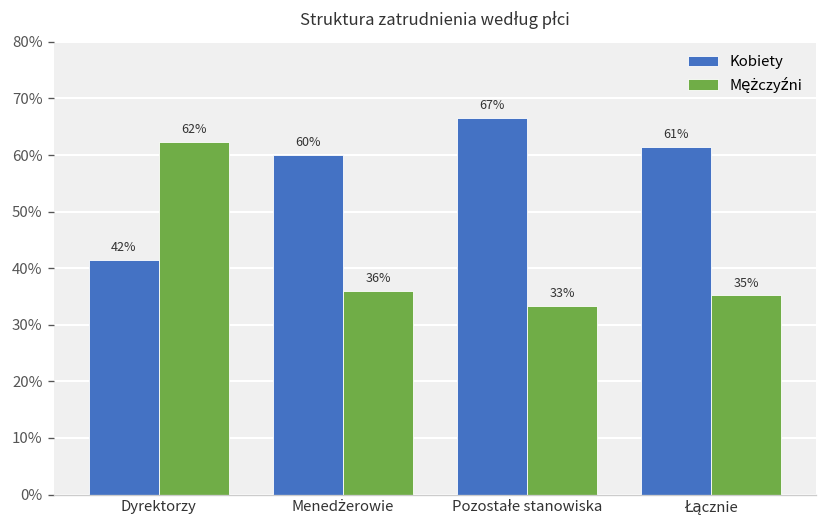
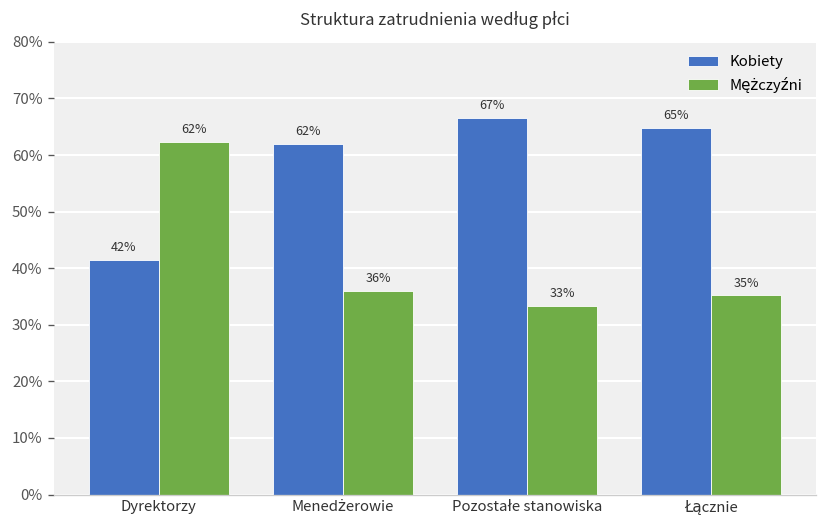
  {
    "Kobiety": {
      "Dyrektorzy": "42%",
-     "Menedżerowie": "60%",
+     "Menedżerowie": "62%",
      "Pozostałe stanowiska": "67%",
-     "Łącznie": "61%"
+     "Łącznie": "65%"
    },
    "Mężczyźni": {
      "Dyrektorzy": "62%",
      "Menedżerowie": "36%",
      "Pozostałe stanowiska": "33%",
      "Łącznie": "35%"
    }
  }
